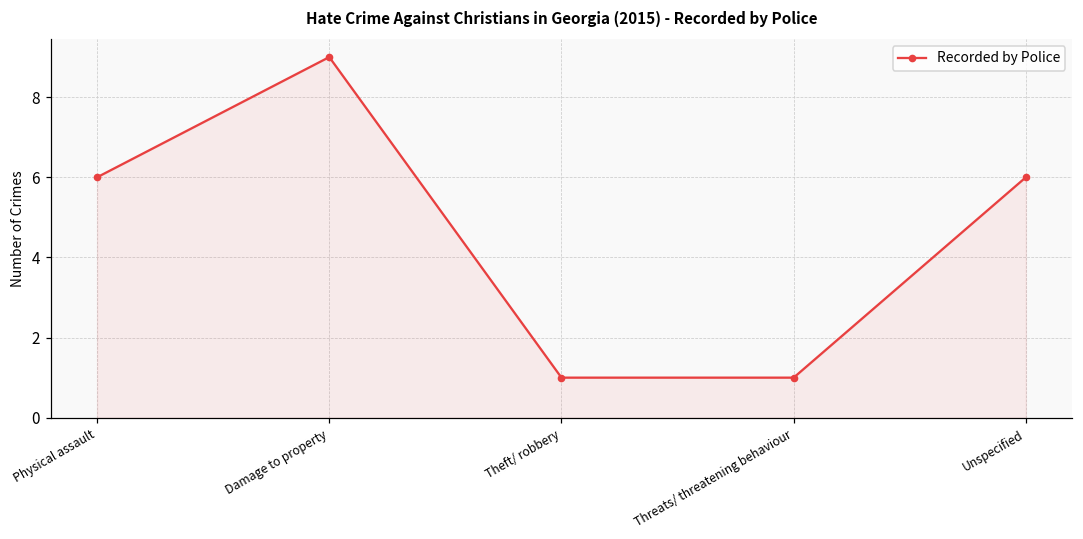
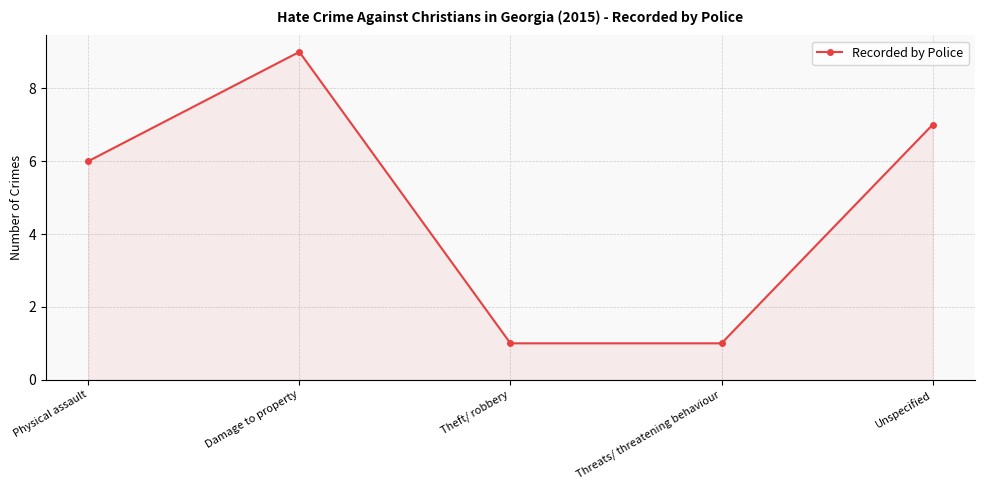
  {
    "Physical assault": 6,
    "Damage to property": 9,
    "Theft/ robbery": 1,
    "Threats/ threatening behaviour": 1,
-   "Unspecified": 6
+   "Unspecified": 7
  }
